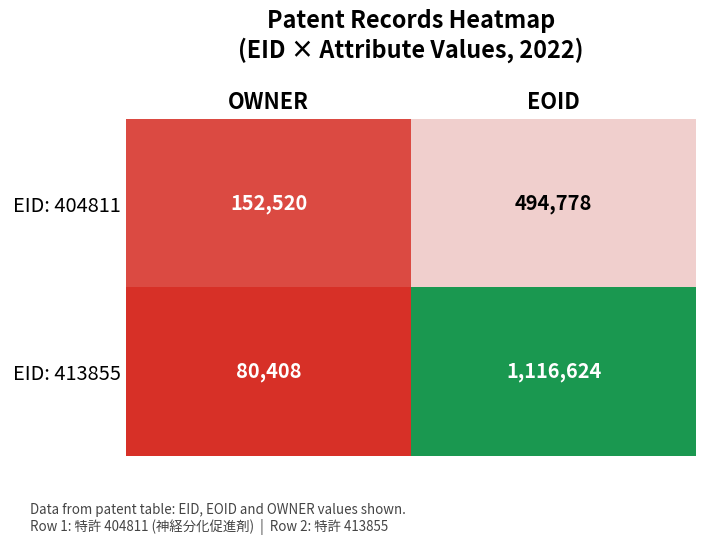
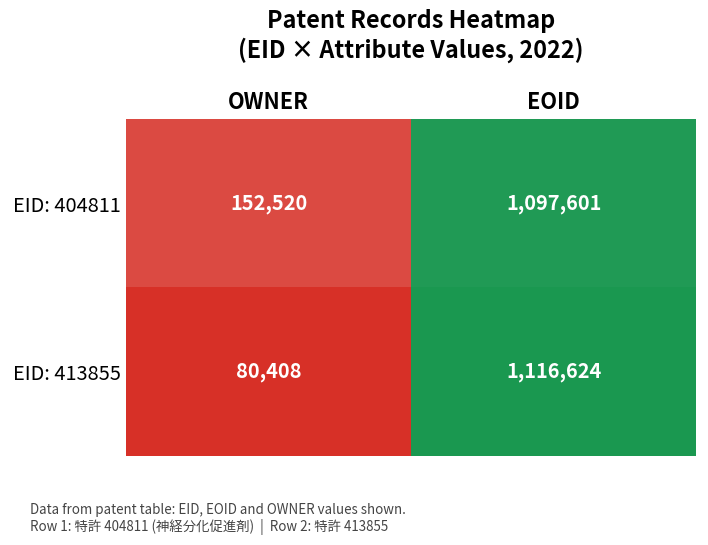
  {
    "EID: 404811": {
      "OWNER": "152,520",
-     "EOID": "494,778"
+     "EOID": "1,097,601"
    },
    "EID: 413855": {
      "OWNER": "80,408",
      "EOID": "1,116,624"
    }
  }
